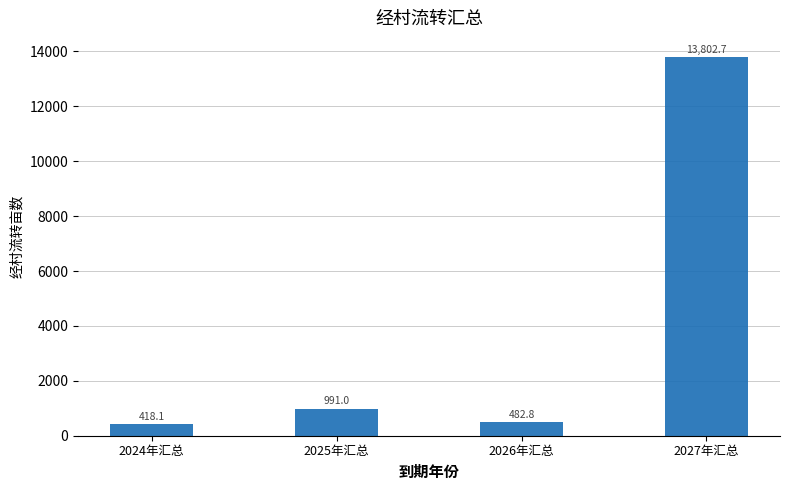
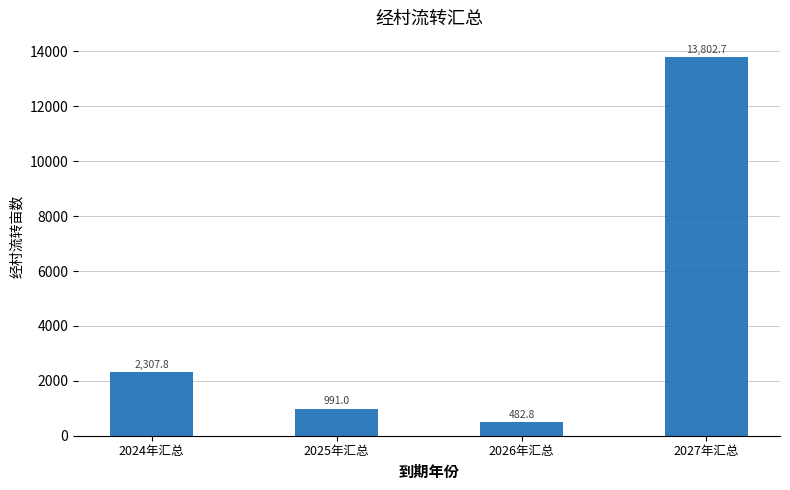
  {
-   "2024年汇总": "418.1",
+   "2024年汇总": "2,307.8",
    "2025年汇总": "991.0",
    "2026年汇总": "482.8",
    "2027年汇总": "13,802.7"
  }
